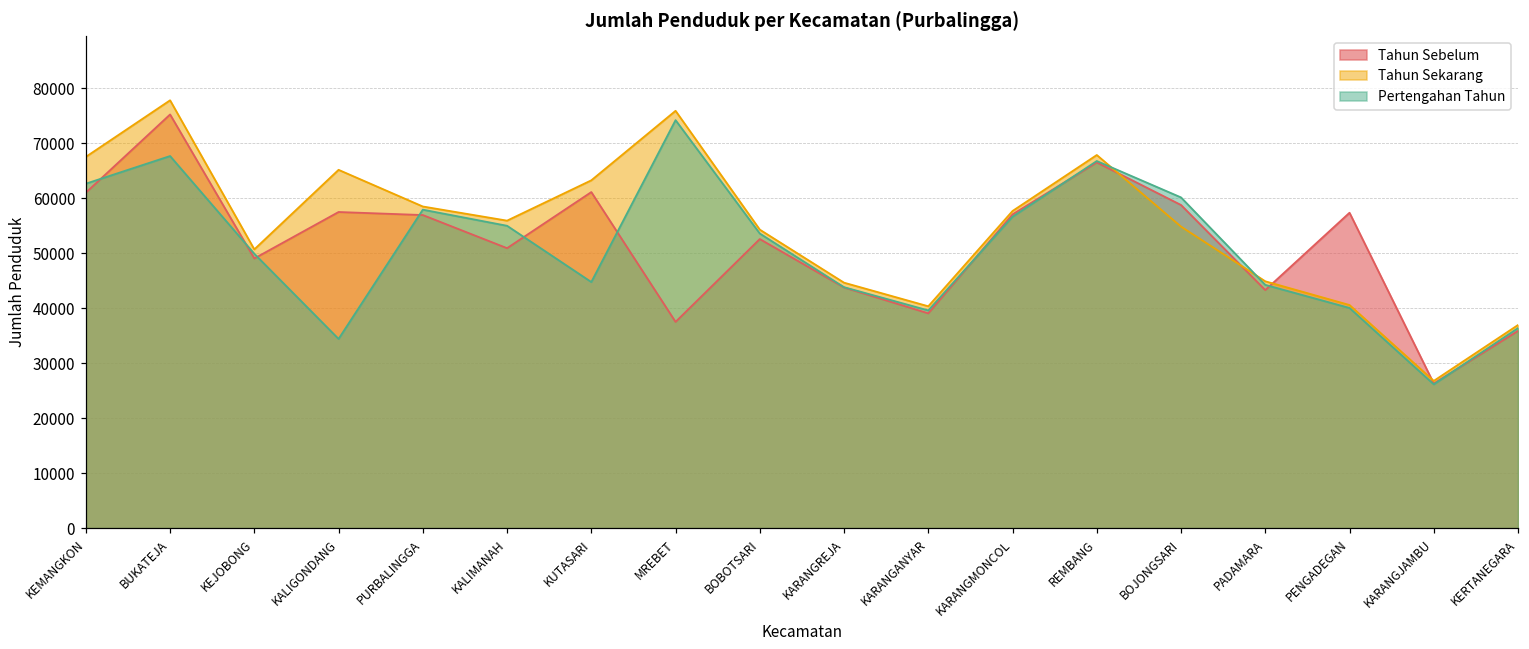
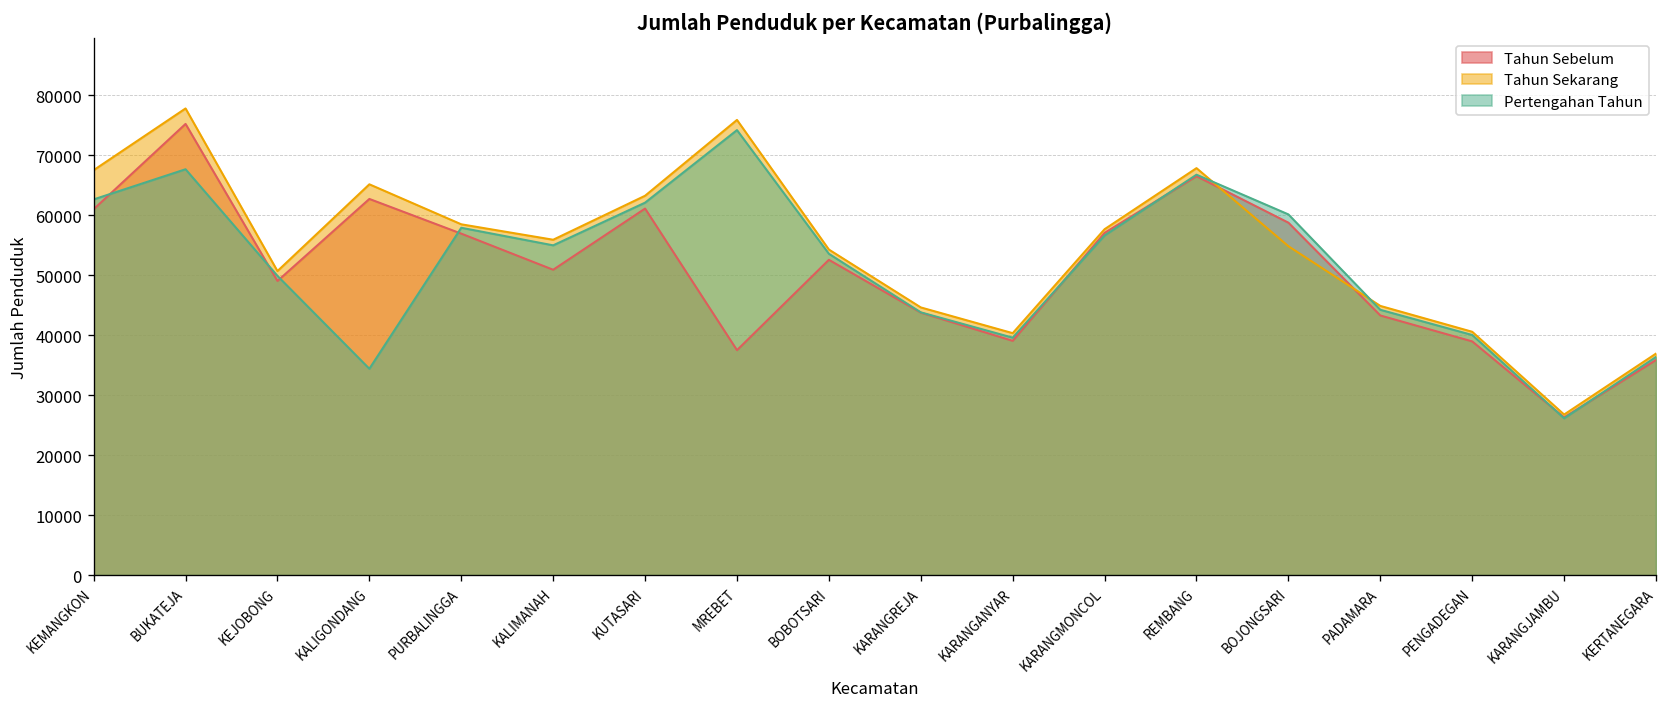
  {
    "Tahun Sebelum": {
      "KEMANGKON": 61000,
      "BUKATEJA": 75000,
      "KEJOBONG": 49000,
-     "KALIGONDANG": 57000,
+     "KALIGONDANG": 63000,
      "PURBALINGGA": 57000,
      "KALIMANAH": 51000,
      "KUTASARI": 61000,
      "MREBET": 37000,
      "BOBOTSARI": 53000,
      "KARANGANYAR": 39000,
      "BOJONGSARI": 59000,
      "PADAMARA": 43000,
-     "PENGADEGAN": 57000
+     "PENGADEGAN": 39000
    },
    "Tahun Sekarang": {
      "KEMANGKON": 68000,
      "BUKATEJA": 78000,
      "KEJOBONG": 51000,
      "KALIGONDANG": 65000,
      "PURBALINGGA": 58000,
      "KALIMANAH": 56000,
      "KUTASARI": 63000,
      "MREBET": 76000,
      "BOBOTSARI": 54000,
      "KARANGREJA": 45000,
      "KARANGANYAR": 40000,
      "KARANGMONCOL": 58000,
      "REMBANG": 68000,
      "BOJONGSARI": 55000,
      "PADAMARA": 45000,
      "PENGADEGAN": 41000,
      "KERTANEGARA": 37000
    },
    "Pertengahan Tahun": {
      "KEMANGKON": 63000,
      "BUKATEJA": 68000,
      "KEJOBONG": 50000,
      "KALIGONDANG": 34000,
      "PURBALINGGA": 58000,
      "KALIMANAH": 55000,
-     "KUTASARI": 45000,
+     "KUTASARI": 62000,
      "MREBET": 74000,
      "BOBOTSARI": 54000,
      "KARANGANYAR": 40000,
      "BOJONGSARI": 60000,
      "PADAMARA": 44000,
      "PENGADEGAN": 40000
    }
  }
